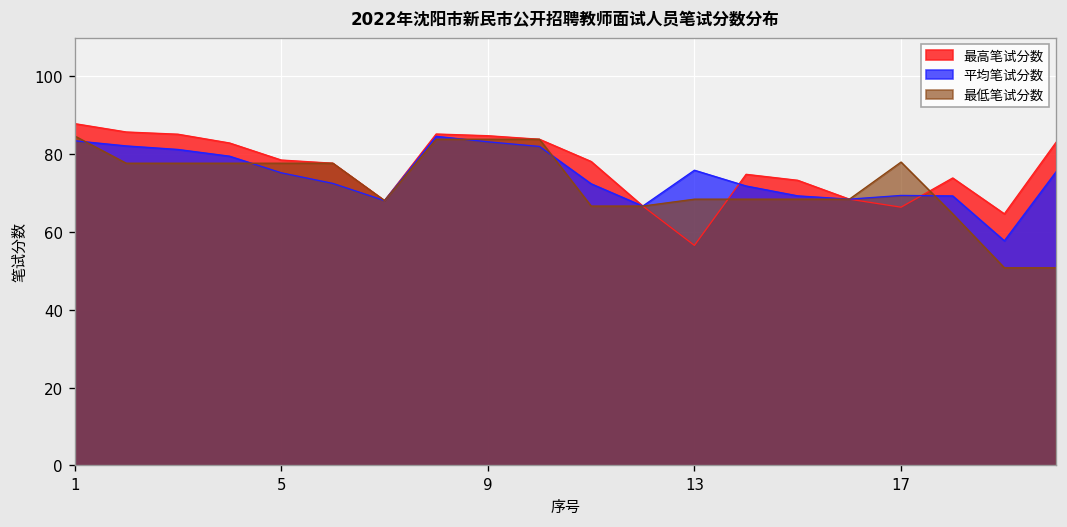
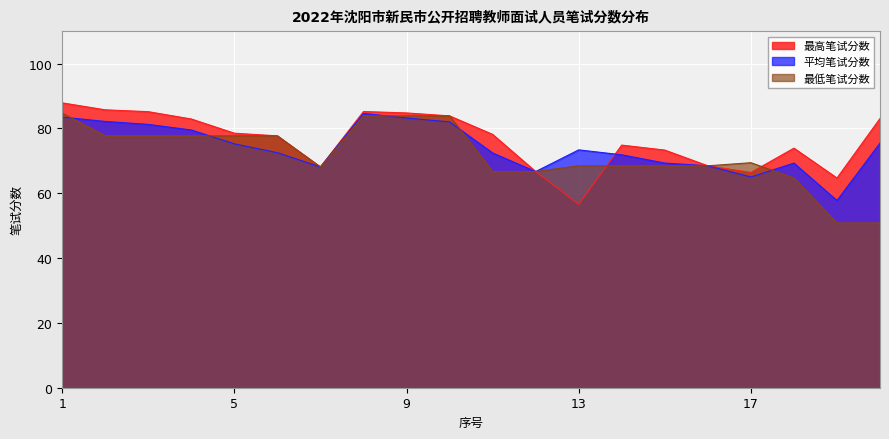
  {
    "最高笔试分数": {
      "1": 88,
      "5": 79,
      "9": 85,
      "13": 57,
      "17": 66
    },
    "平均笔试分数": {
      "1": 83,
      "5": 75,
-     "13": 76,
-     "17": 69
+     "13": 73,
+     "17": 65
    },
    "最低笔试分数": {
      "1": 85,
      "5": 78,
      "13": 68,
-     "17": 78
+     "17": 69
    }
  }
